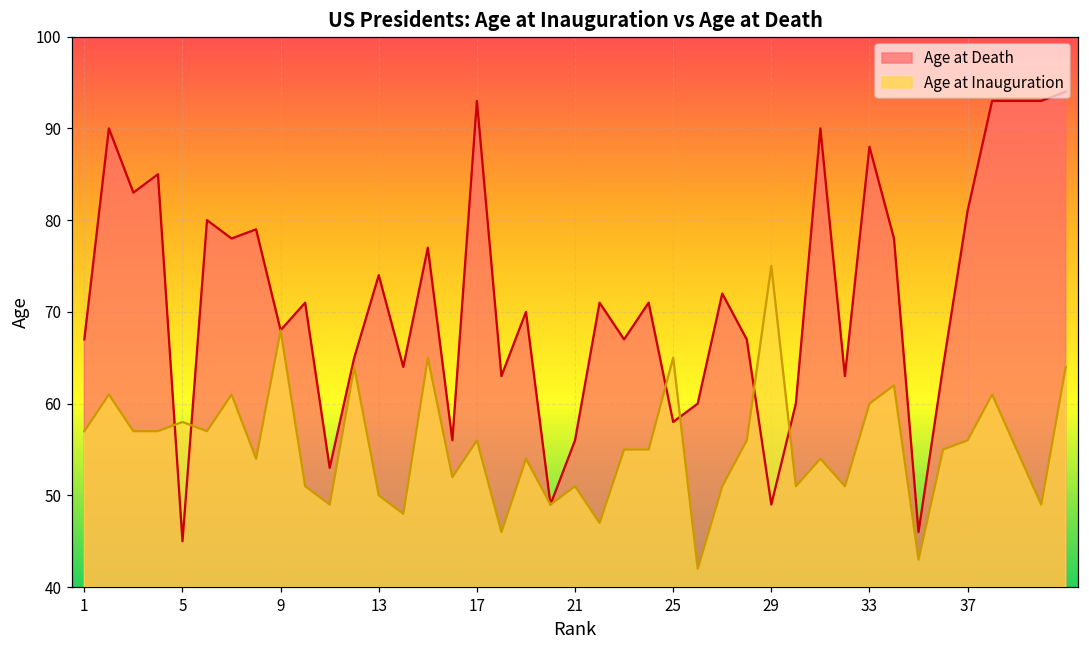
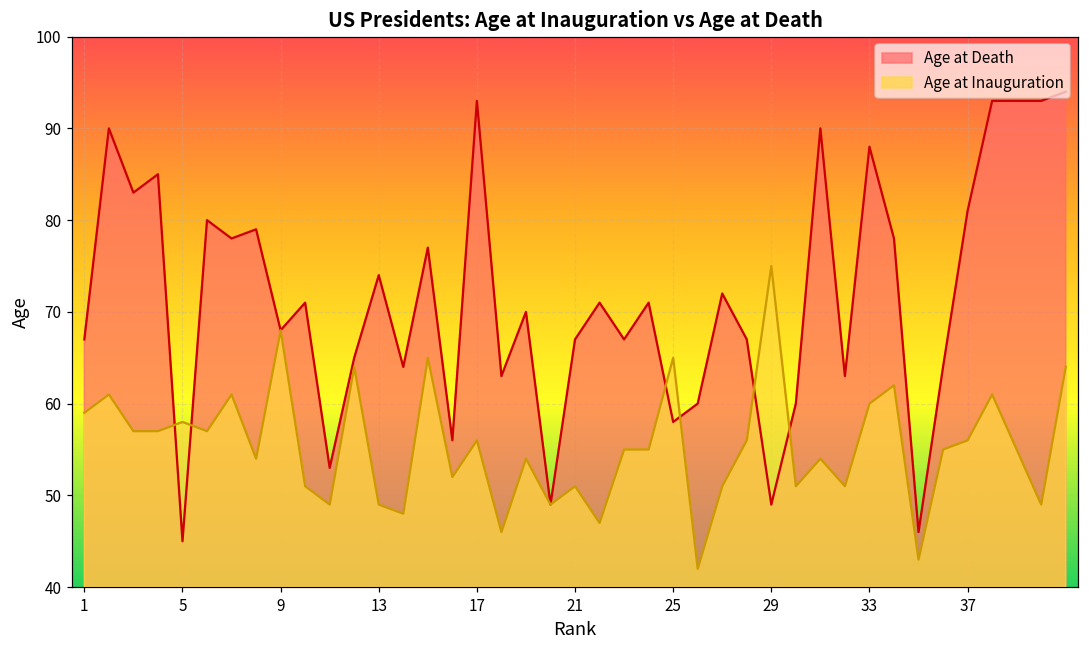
  {
    "Age at Death": {
      "1": 67,
      "5": 45,
      "13": 74,
      "17": 93,
-     "21": 56,
+     "21": 67,
      "25": 58,
      "29": 49,
      "33": 88,
      "37": 81
    },
    "Age at Inauguration": {
-     "1": 57,
+     "1": 59,
      "5": 58,
-     "13": 50,
+     "13": 49,
      "17": 56,
      "21": 51,
      "25": 65,
      "29": 75,
      "33": 60,
      "37": 56
    }
  }
